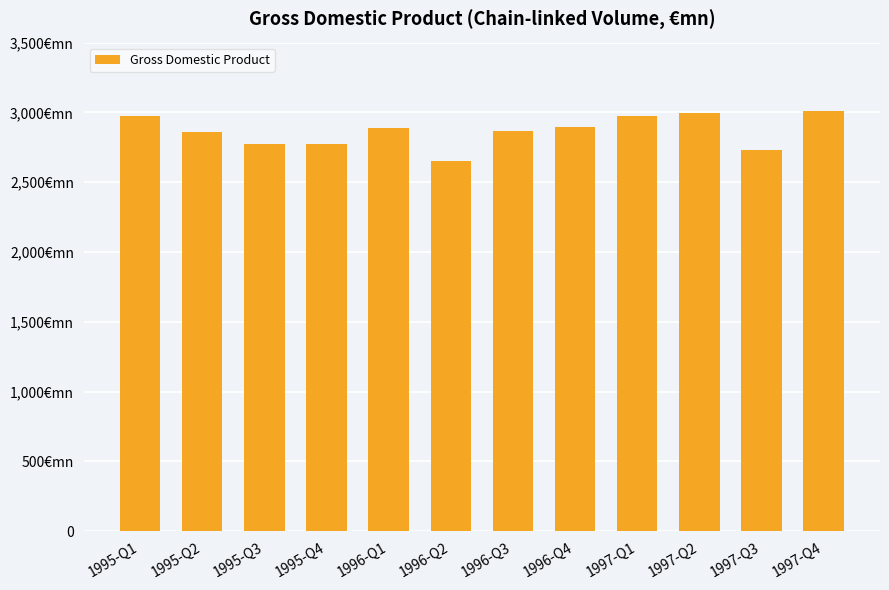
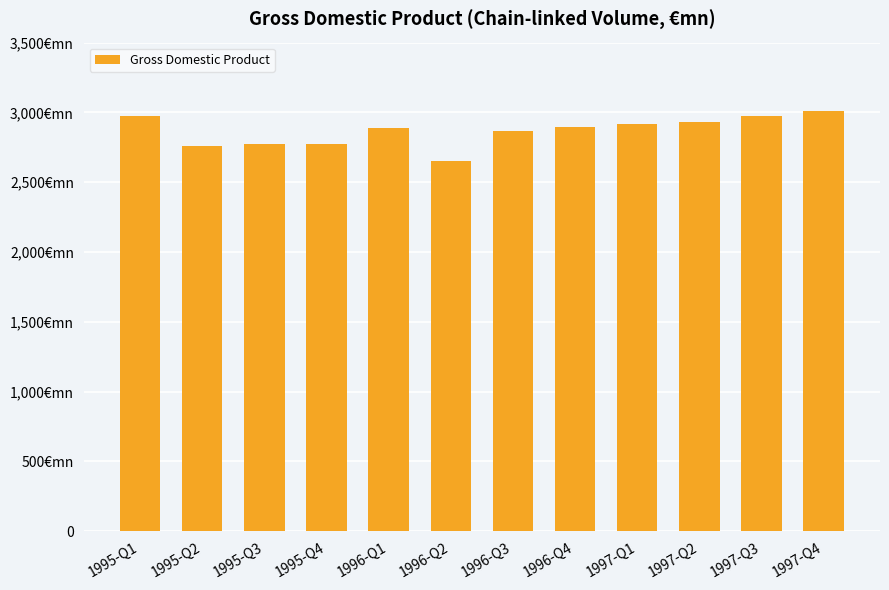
  {
    "1995-Q1": "2,980€mn",
-   "1995-Q2": "2,860€mn",
+   "1995-Q2": "2,760€mn",
    "1995-Q3": "2,780€mn",
    "1995-Q4": "2,770€mn",
    "1996-Q1": "2,890€mn",
    "1996-Q2": "2,660€mn",
    "1996-Q3": "2,870€mn",
    "1996-Q4": "2,900€mn",
-   "1997-Q1": "2,970€mn",
-   "1997-Q2": "3,000€mn",
-   "1997-Q3": "2,730€mn",
+   "1997-Q1": "2,910€mn",
+   "1997-Q2": "2,930€mn",
+   "1997-Q3": "2,980€mn",
    "1997-Q4": "3,010€mn"
  }
